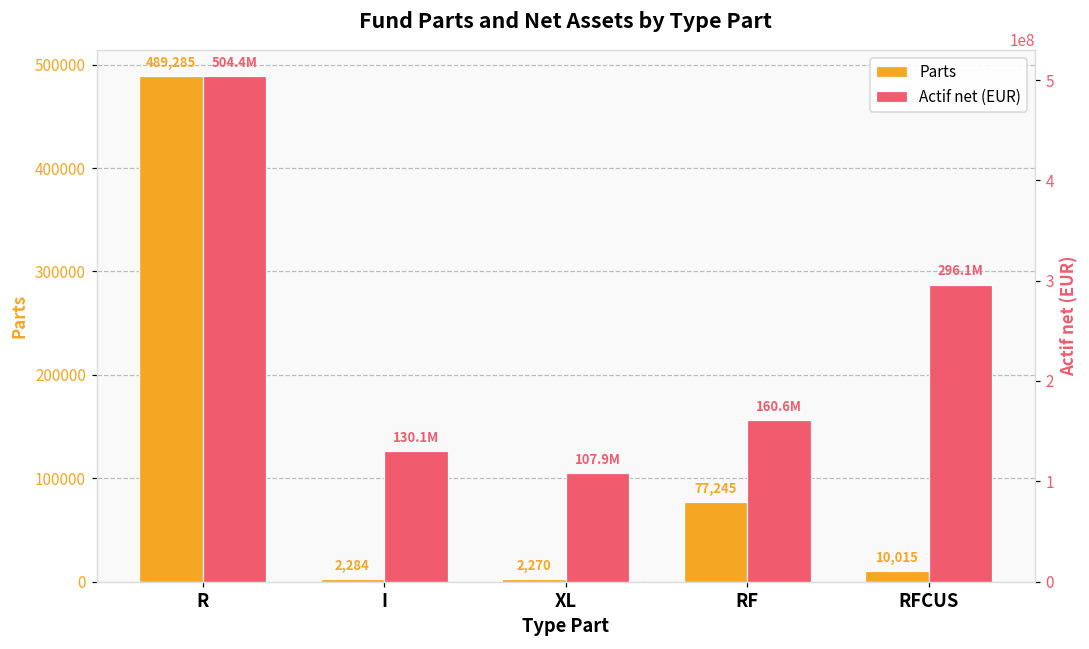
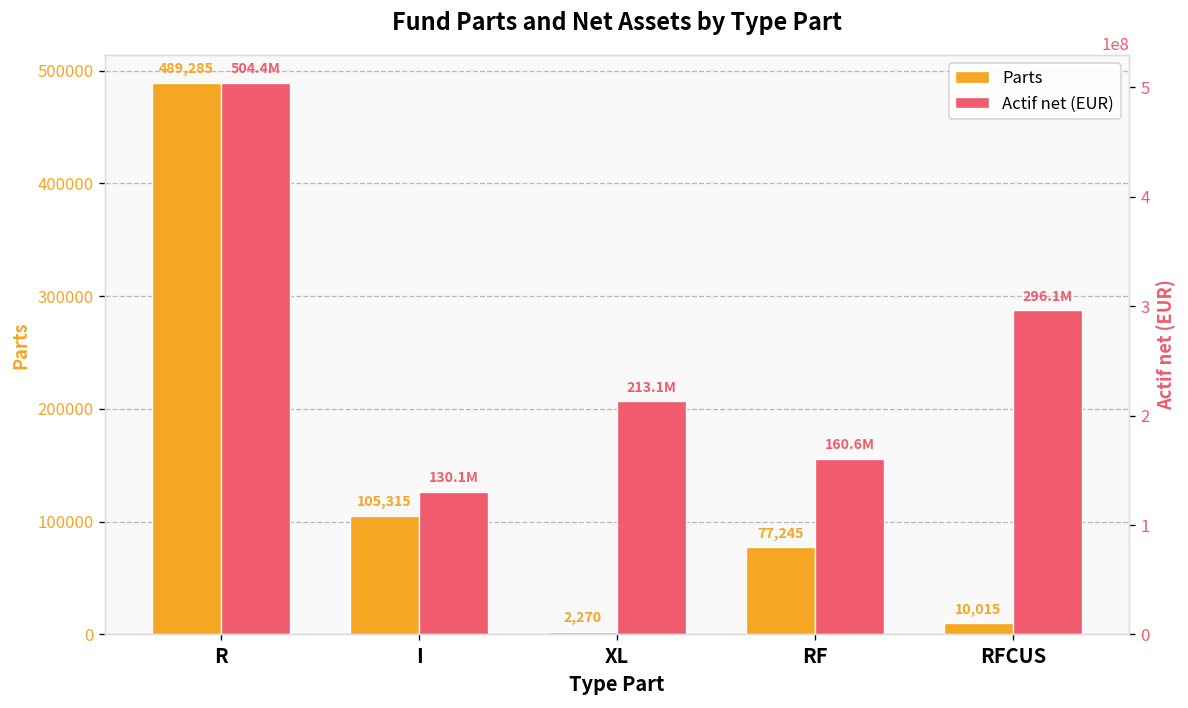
  {
    "Parts": {
      "R": "489,285",
-     "I": "2,284",
+     "I": "105,315",
      "XL": "2,270",
      "RF": "77,245",
      "RFCUS": "10,015"
    },
    "Actif net (EUR)": {
      "R": "504.4M",
      "I": "130.1M",
-     "XL": "107.9M",
+     "XL": "213.1M",
      "RF": "160.6M",
      "RFCUS": "296.1M"
    }
  }
